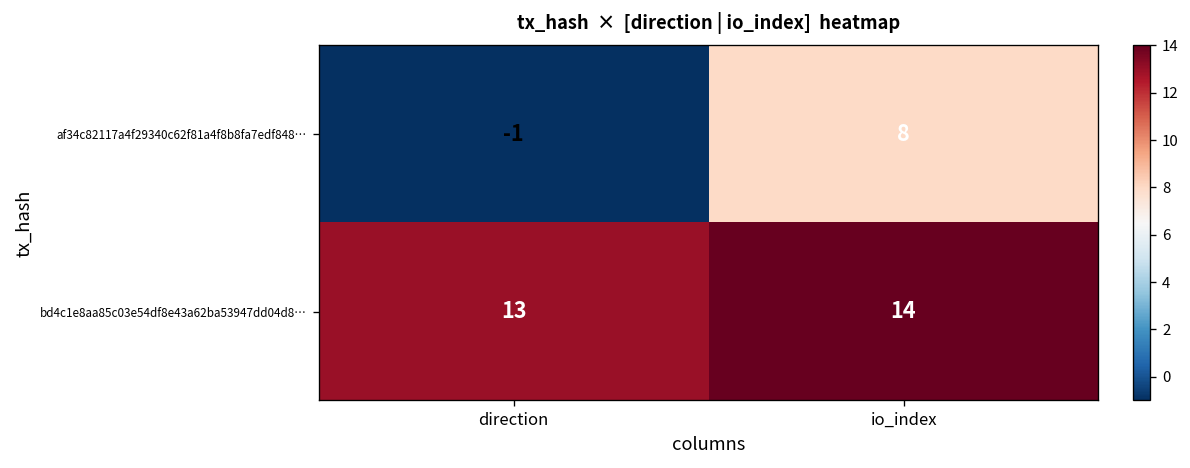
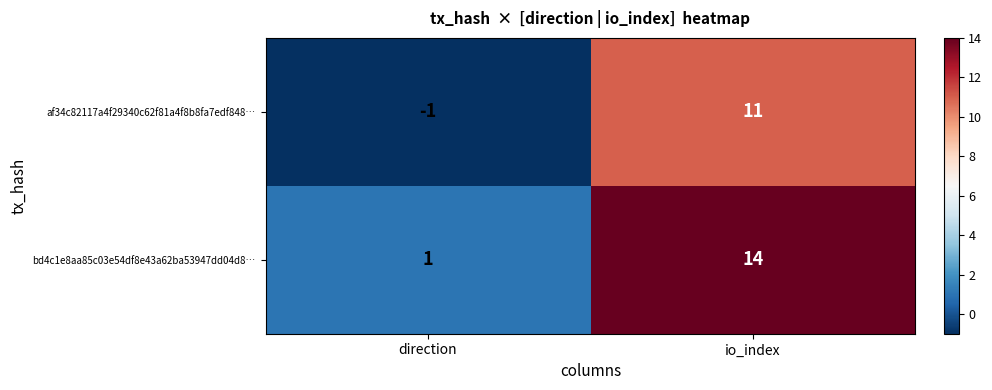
  {
    "af34c82117a4f29340c62f81a4f8b8fa7edf848…": {
      "direction": -1,
-     "io_index": 8
+     "io_index": 11
    },
    "bd4c1e8aa85c03e54df8e43a62ba53947dd04d8…": {
-     "direction": 13,
+     "direction": 1,
      "io_index": 14
    }
  }
